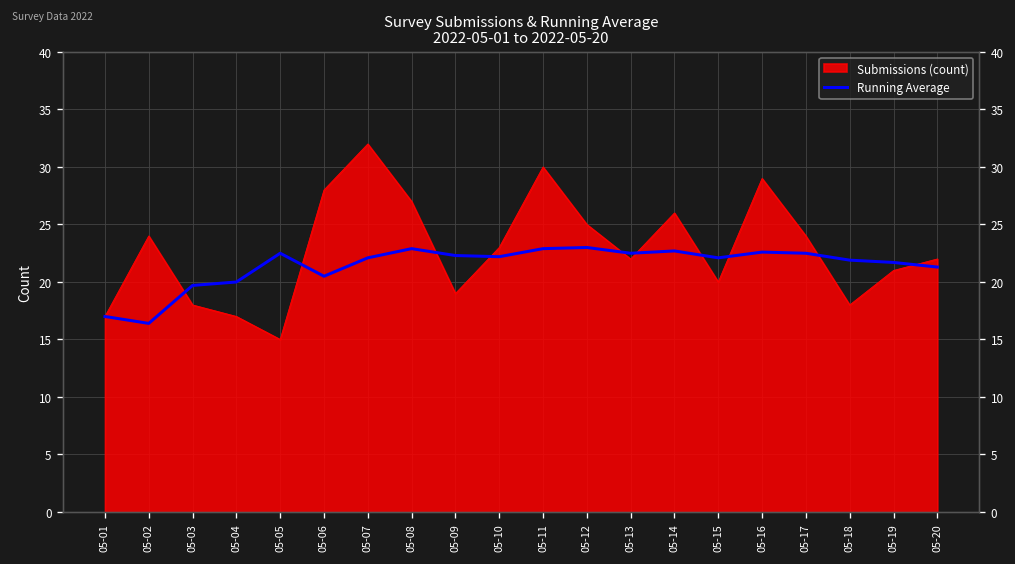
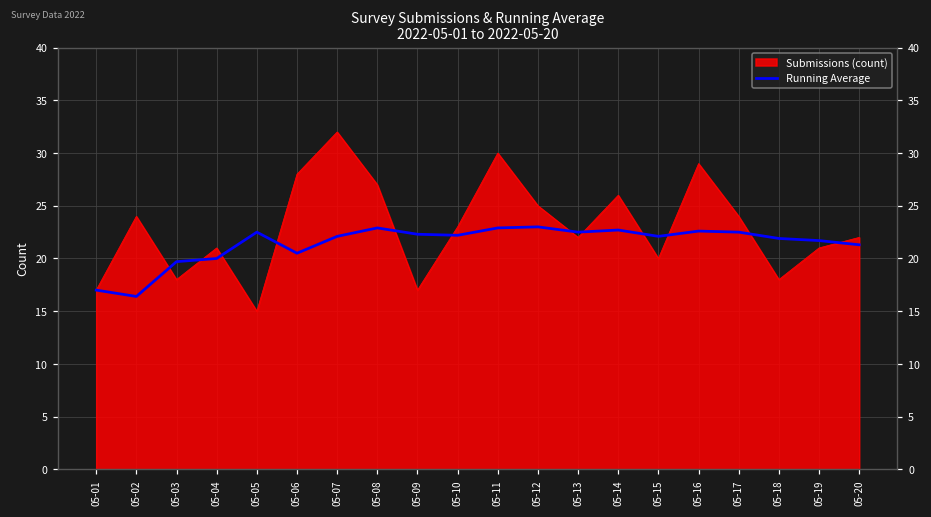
  {
    "Submissions (count)": {
      "05-02": 24,
      "05-03": 18,
-     "05-04": 17,
+     "05-04": 21,
      "05-05": 15,
      "05-06": 28,
      "05-07": 32,
      "05-08": 27,
-     "05-09": 19,
+     "05-09": 17,
      "05-10": 23,
      "05-11": 30,
      "05-12": 25,
      "05-13": 22,
      "05-14": 26,
      "05-15": 20,
      "05-16": 29,
      "05-17": 24,
      "05-18": 18,
      "05-19": 21,
      "05-20": 22
    },
    "Running Average": {
      "05-02": 16,
      "05-03": 20,
      "05-04": 20,
      "05-05": 23,
      "05-06": 21,
      "05-07": 22,
      "05-08": 23,
      "05-09": 22,
      "05-10": 22,
      "05-11": 23,
      "05-12": 23,
      "05-13": 23,
      "05-14": 23,
      "05-15": 22,
      "05-16": 23,
      "05-17": 23,
      "05-18": 22,
      "05-19": 22,
      "05-20": 21
    }
  }
